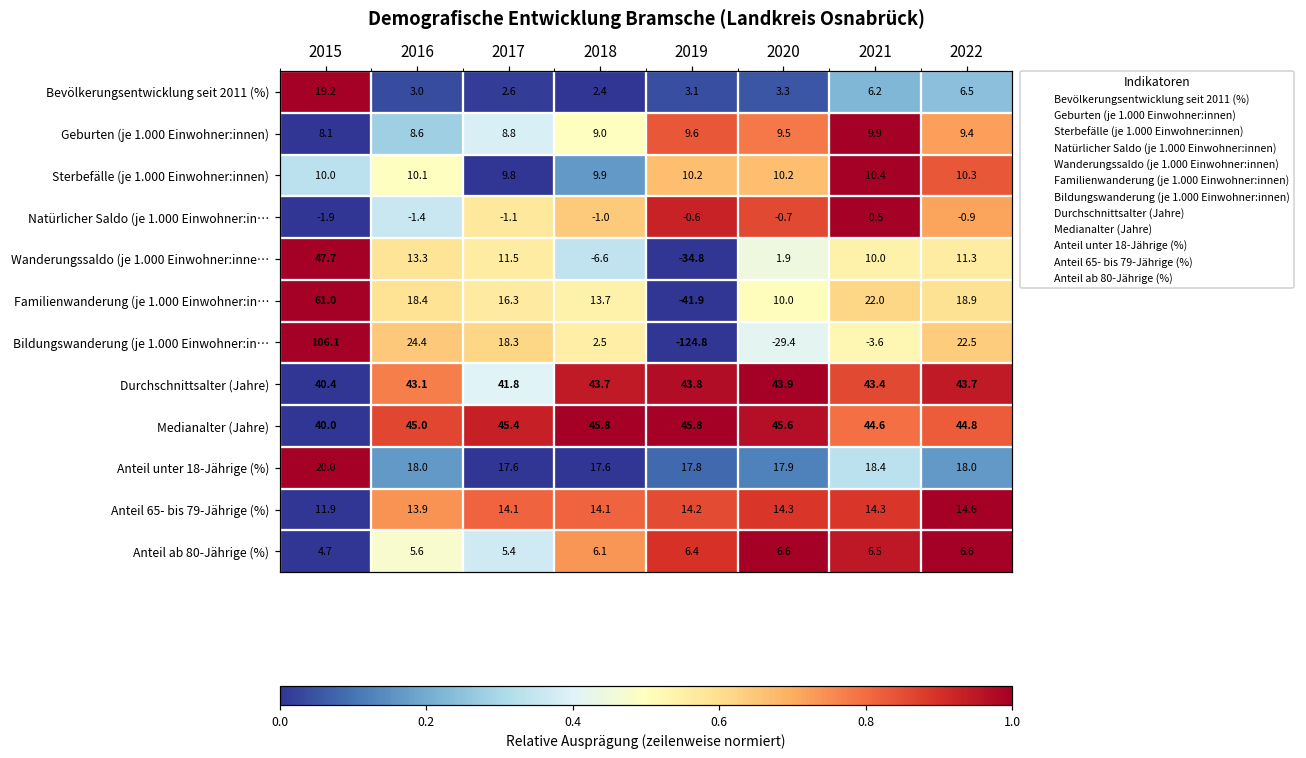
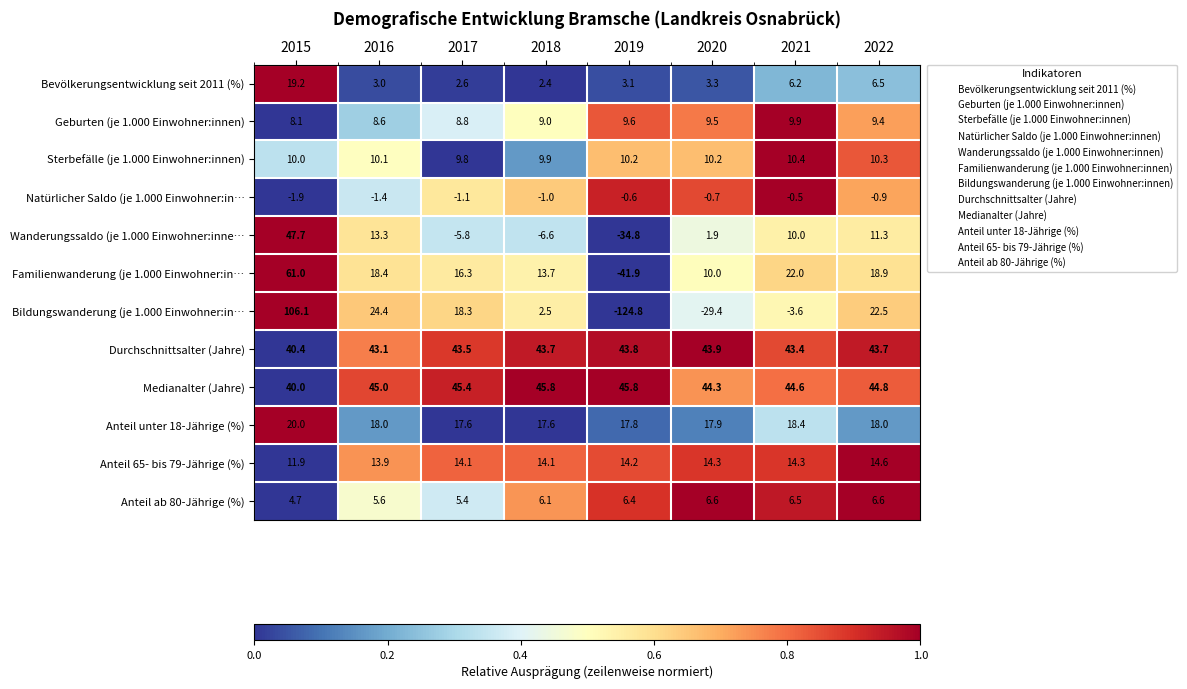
  {
    "Bevölkerungsentwicklung seit 2011 (%)": {
      "2015": 19.2,
      "2016": 3.0,
      "2017": 2.6,
      "2018": 2.4,
      "2019": 3.1,
      "2020": 3.3,
      "2021": 6.2,
      "2022": 6.5
    },
    "Geburten (je 1.000 Einwohner:innen)": {
      "2015": 8.1,
      "2016": 8.6,
      "2017": 8.8,
      "2018": 9.0,
      "2019": 9.6,
      "2020": 9.5,
      "2021": 9.9,
      "2022": 9.4
    },
    "Sterbefälle (je 1.000 Einwohner:innen)": {
      "2015": 10.0,
      "2016": 10.1,
      "2017": 9.8,
      "2018": 9.9,
      "2019": 10.2,
      "2020": 10.2,
      "2021": 10.4,
      "2022": 10.3
    },
    "Natürlicher Saldo (je 1.000 Einwohner:in…": {
      "2015": -1.9,
      "2016": -1.4,
      "2017": -1.1,
      "2018": -1.0,
      "2019": -0.6,
      "2020": -0.7,
      "2021": -0.5,
      "2022": -0.9
    },
    "Wanderungssaldo (je 1.000 Einwohner:inne…": {
      "2015": 47.7,
      "2016": 13.3,
-     "2017": 11.5,
+     "2017": -5.8,
      "2018": -6.6,
      "2019": -34.8,
      "2020": 1.9,
      "2021": 10.0,
      "2022": 11.3
    },
    "Familienwanderung (je 1.000 Einwohner:in…": {
      "2015": 61.0,
      "2016": 18.4,
      "2017": 16.3,
      "2018": 13.7,
      "2019": -41.9,
      "2020": 10.0,
      "2021": 22.0,
      "2022": 18.9
    },
    "Bildungswanderung (je 1.000 Einwohner:in…": {
      "2015": 106.1,
      "2016": 24.4,
      "2017": 18.3,
      "2018": 2.5,
      "2019": -124.8,
      "2020": -29.4,
      "2021": -3.6,
      "2022": 22.5
    },
    "Durchschnittsalter (Jahre)": {
      "2015": 40.4,
      "2016": 43.1,
-     "2017": 41.8,
+     "2017": 43.5,
      "2018": 43.7,
      "2019": 43.8,
      "2020": 43.9,
      "2021": 43.4,
      "2022": 43.7
    },
    "Medianalter (Jahre)": {
      "2015": 40.0,
      "2016": 45.0,
      "2017": 45.4,
      "2018": 45.8,
      "2019": 45.8,
-     "2020": 45.6,
+     "2020": 44.3,
      "2021": 44.6,
      "2022": 44.8
    },
    "Anteil unter 18-Jährige (%)": {
      "2015": 20.0,
      "2016": 18.0,
      "2017": 17.6,
      "2018": 17.6,
      "2019": 17.8,
      "2020": 17.9,
      "2021": 18.4,
      "2022": 18.0
    },
    "Anteil 65- bis 79-Jährige (%)": {
      "2015": 11.9,
      "2016": 13.9,
      "2017": 14.1,
      "2018": 14.1,
      "2019": 14.2,
      "2020": 14.3,
      "2021": 14.3,
      "2022": 14.6
    },
    "Anteil ab 80-Jährige (%)": {
      "2015": 4.7,
      "2016": 5.6,
      "2017": 5.4,
      "2018": 6.1,
      "2019": 6.4,
      "2020": 6.6,
      "2021": 6.5,
      "2022": 6.6
    }
  }
